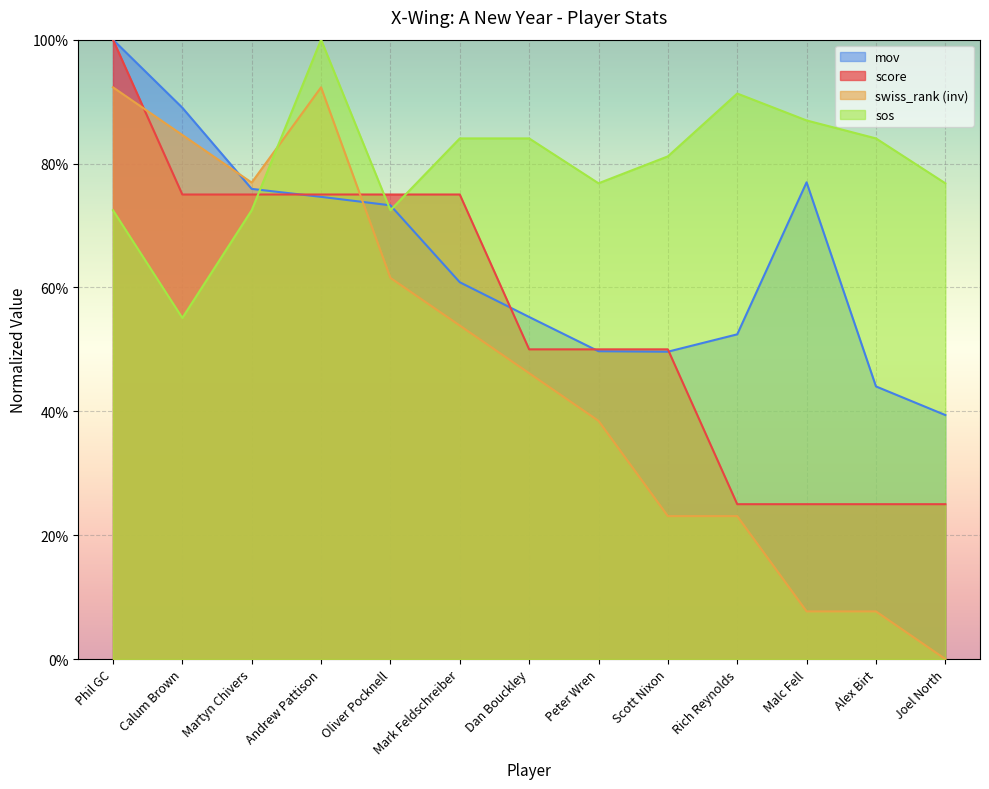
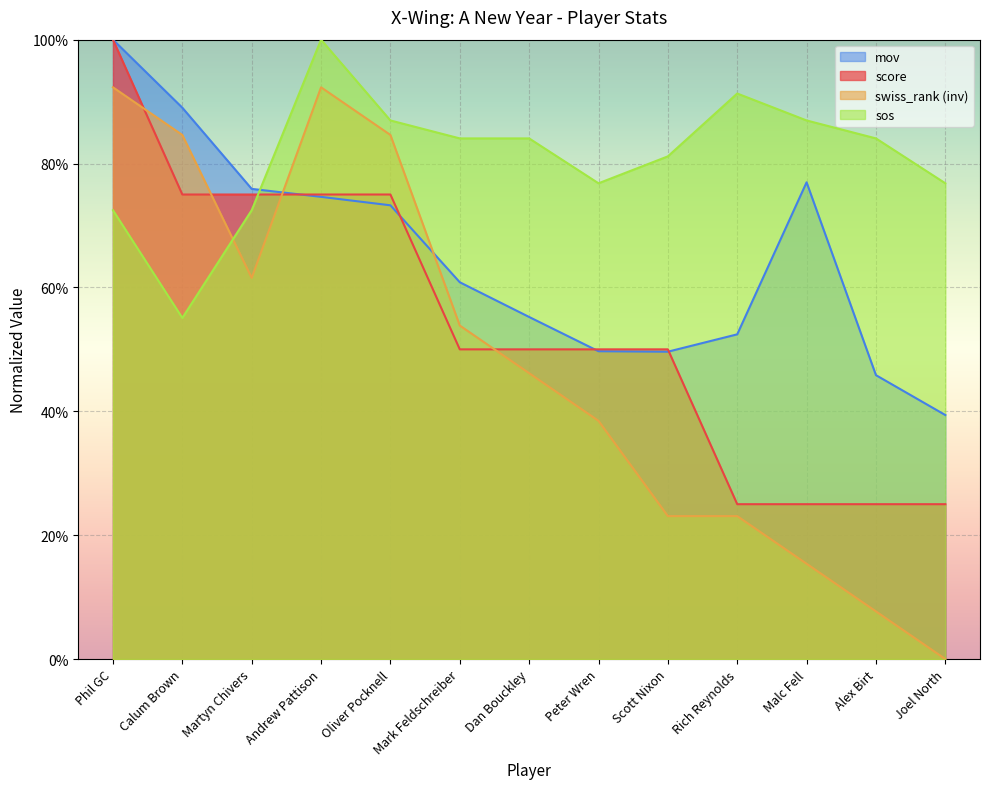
  {
    "mov": {
      "Calum Brown": "89%",
      "Martyn Chivers": "76%",
      "Oliver Pocknell": "73%",
      "Mark Feldschreiber": "61%",
      "Dan Bouckley": "55%",
      "Rich Reynolds": "52%",
      "Malc Fell": "77%",
-     "Alex Birt": "44%",
+     "Alex Birt": "46%",
      "Joel North": "39%"
    },
    "score": {
      "Calum Brown": "75%",
      "Martyn Chivers": "75%",
      "Oliver Pocknell": "75%",
-     "Mark Feldschreiber": "75%",
+     "Mark Feldschreiber": "50%",
      "Dan Bouckley": "50%",
      "Rich Reynolds": "25%",
      "Malc Fell": "25%",
      "Alex Birt": "25%",
      "Joel North": "25%"
    },
    "swiss_rank (inv)": {
      "Phil GC": "92%",
      "Calum Brown": "85%",
-     "Martyn Chivers": "77%",
+     "Martyn Chivers": "62%",
      "Andrew Pattison": "92%",
-     "Oliver Pocknell": "62%",
+     "Oliver Pocknell": "85%",
      "Mark Feldschreiber": "54%",
      "Dan Bouckley": "46%",
      "Peter Wren": "38%",
      "Scott Nixon": "23%",
      "Rich Reynolds": "23%",
-     "Malc Fell": "8%",
+     "Malc Fell": "15%",
      "Alex Birt": "8%",
      "Joel North": "0%"
    },
    "sos": {
      "Phil GC": "72%",
      "Calum Brown": "55%",
      "Martyn Chivers": "72%",
      "Andrew Pattison": "100%",
-     "Oliver Pocknell": "72%",
+     "Oliver Pocknell": "87%",
      "Mark Feldschreiber": "84%",
      "Dan Bouckley": "84%",
      "Peter Wren": "77%",
      "Scott Nixon": "81%",
      "Rich Reynolds": "91%",
      "Malc Fell": "87%",
      "Alex Birt": "84%",
      "Joel North": "77%"
    }
  }
